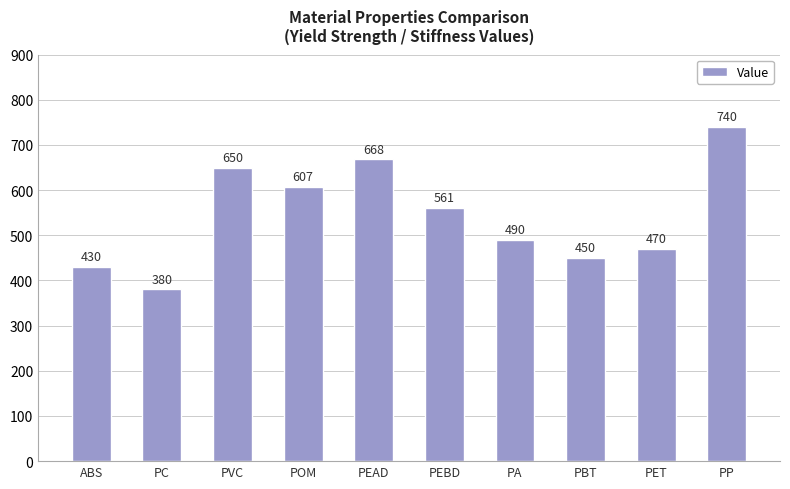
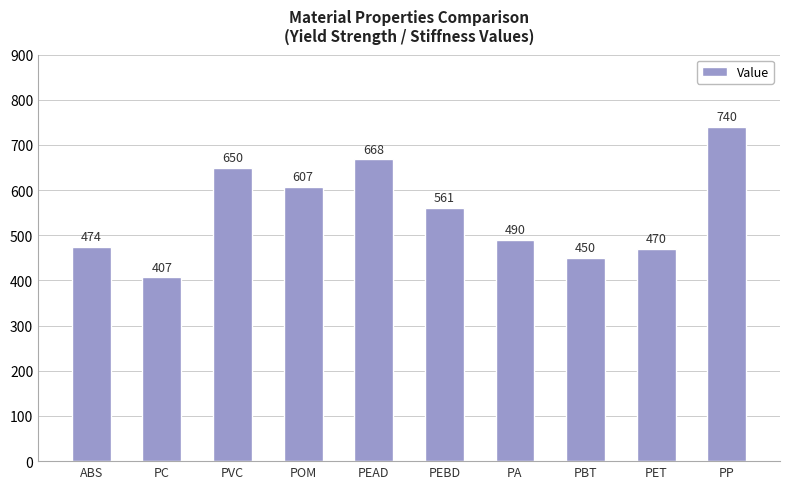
  {
-   "ABS": 430,
-   "PC": 380,
+   "ABS": 474,
+   "PC": 407,
    "PVC": 650,
    "POM": 607,
    "PEAD": 668,
    "PEBD": 561,
    "PA": 490,
    "PBT": 450,
    "PET": 470,
    "PP": 740
  }
